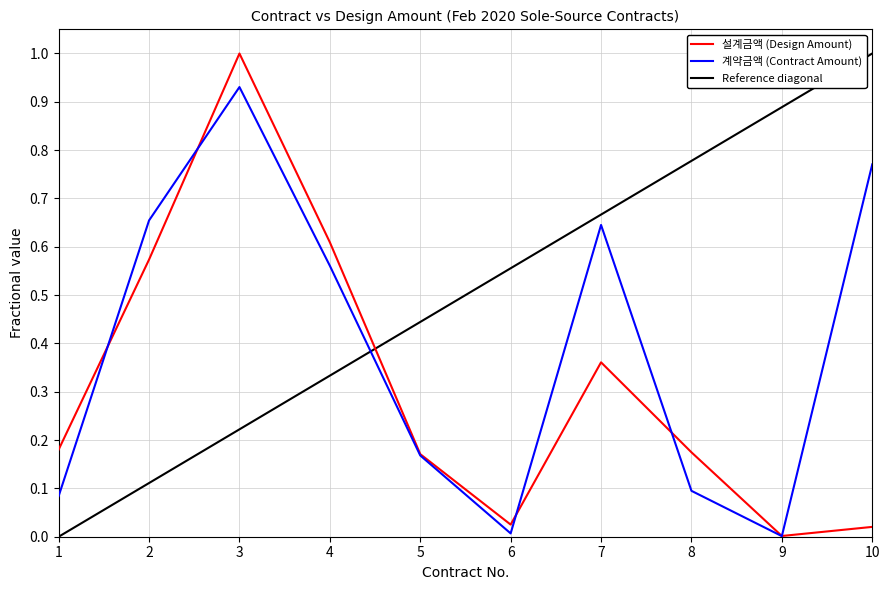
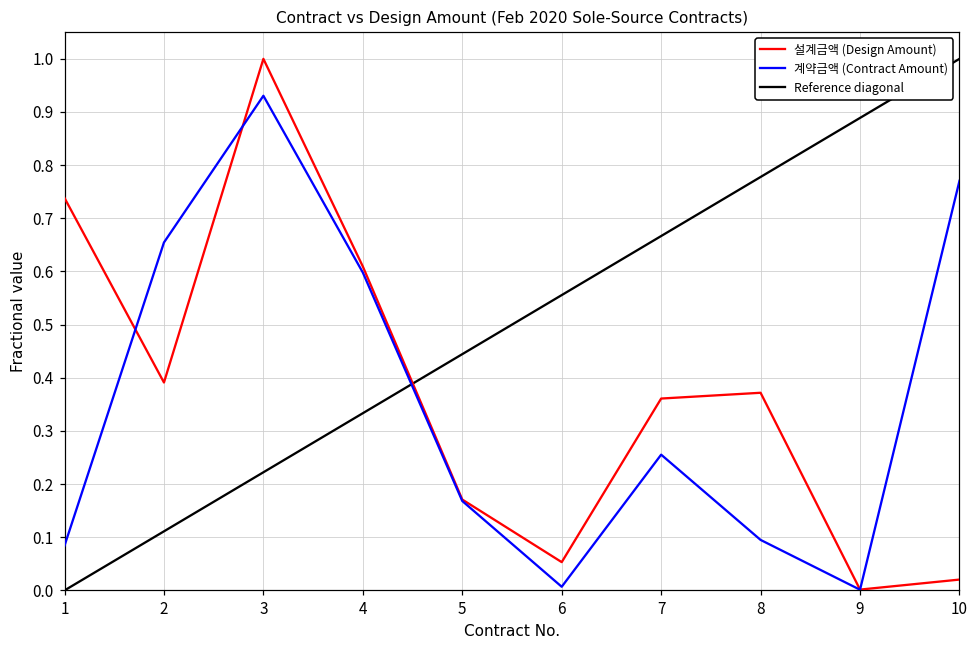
  {
    "설계금액 (Design Amount)": {
-     "1": 0.18,
-     "2": 0.57,
+     "1": 0.74,
+     "2": 0.39,
      "3": 1.00,
      "4": 0.61,
-     "6": 0.03,
+     "6": 0.05,
      "7": 0.36,
-     "8": 0.17,
+     "8": 0.37,
      "10": 0.02
    },
    "계약금액 (Contract Amount)": {
      "1": 0.08,
      "2": 0.65,
      "3": 0.93,
-     "4": 0.56,
+     "4": 0.60,
      "6": 0.01,
-     "7": 0.65,
+     "7": 0.26,
      "8": 0.09,
      "10": 0.77
    },
    "Reference diagonal": {
      "1": 0.00,
      "10": 1.00
    }
  }
